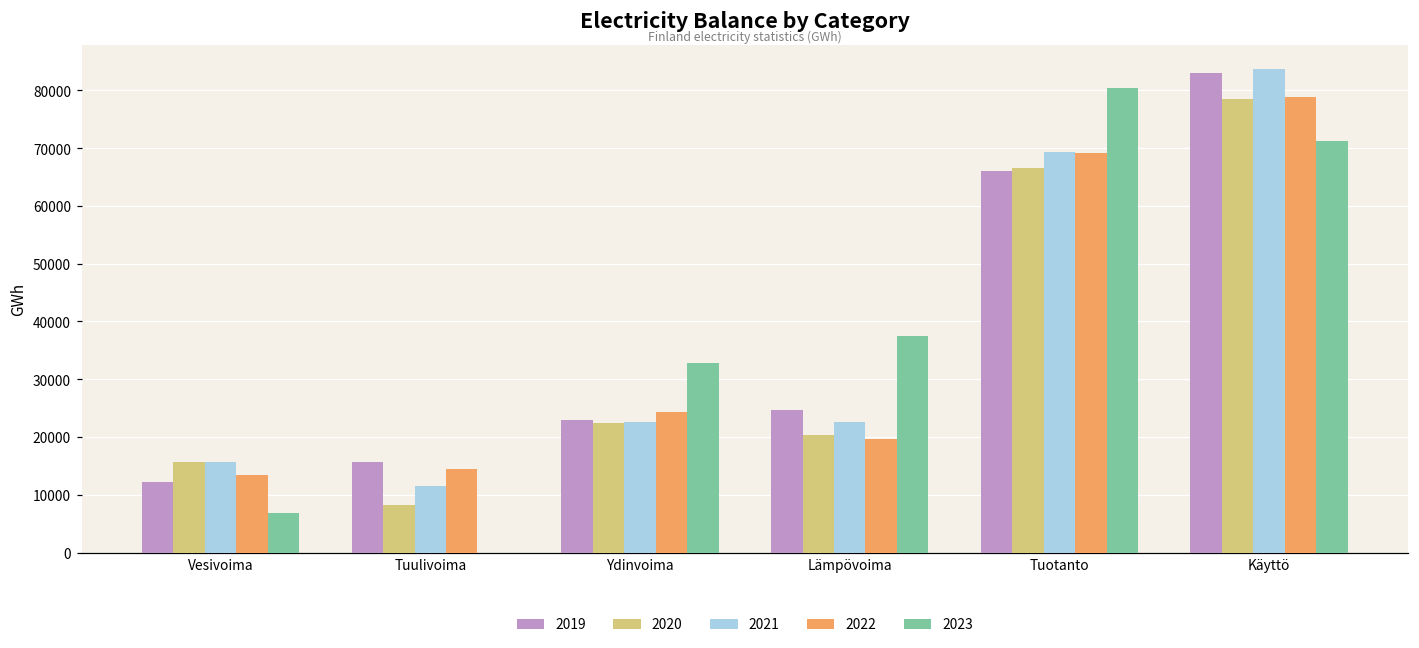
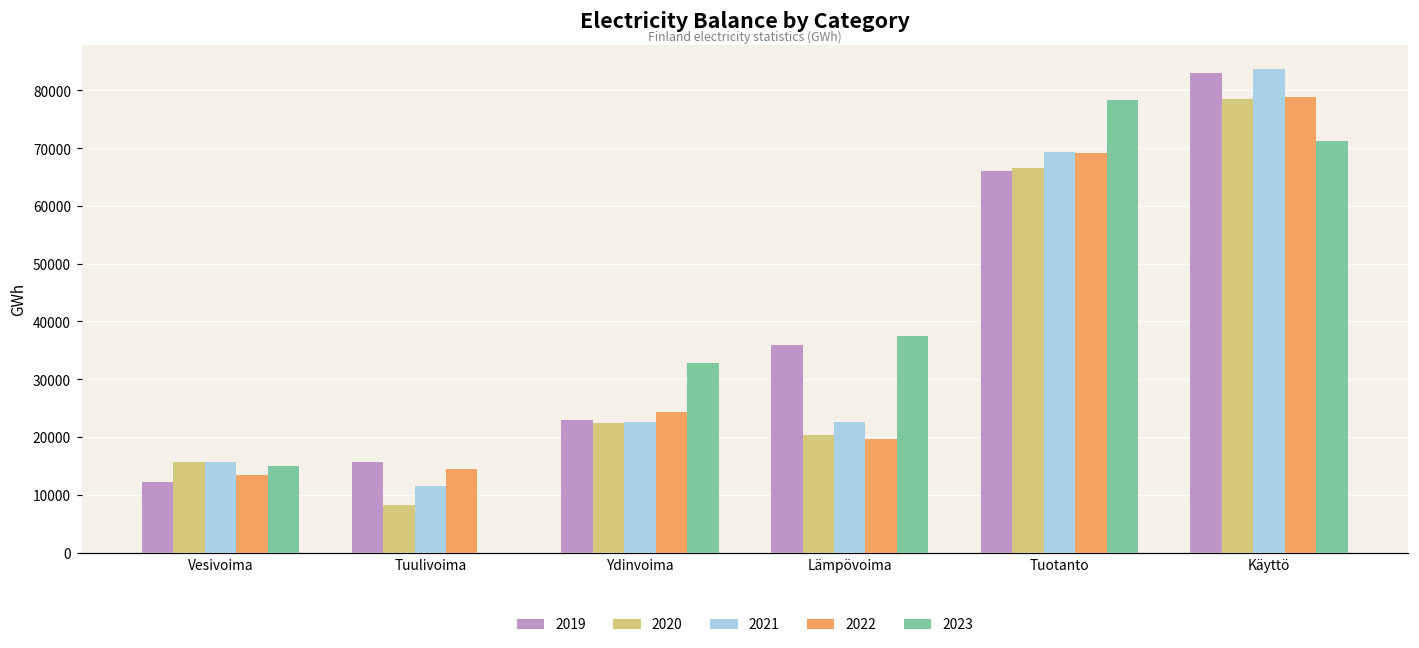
  {
    "2019": {
      "Vesivoima": 12000,
      "Tuulivoima": 16000,
      "Ydinvoima": 23000,
-     "Lämpövoima": 25000,
+     "Lämpövoima": 36000,
      "Tuotanto": 66000,
      "Käyttö": 83000
    },
    "2021": {
      "Vesivoima": 16000,
      "Tuulivoima": 12000,
      "Ydinvoima": 23000,
      "Lämpövoima": 23000,
      "Tuotanto": 69000,
      "Käyttö": 84000
    },
    "2023": {
-     "Vesivoima": 7000,
+     "Vesivoima": 15000,
      "Tuulivoima": 0,
      "Ydinvoima": 33000,
      "Lämpövoima": 37000,
-     "Tuotanto": 80000,
+     "Tuotanto": 78000,
      "Käyttö": 71000
    }
  }
